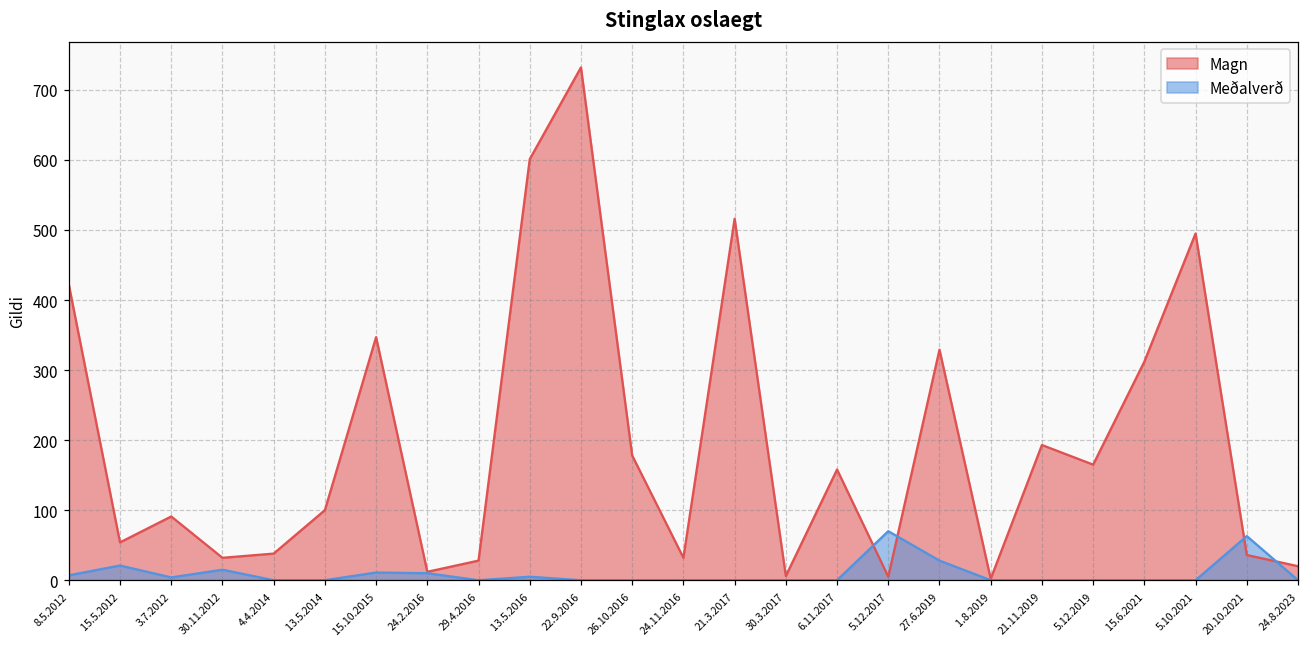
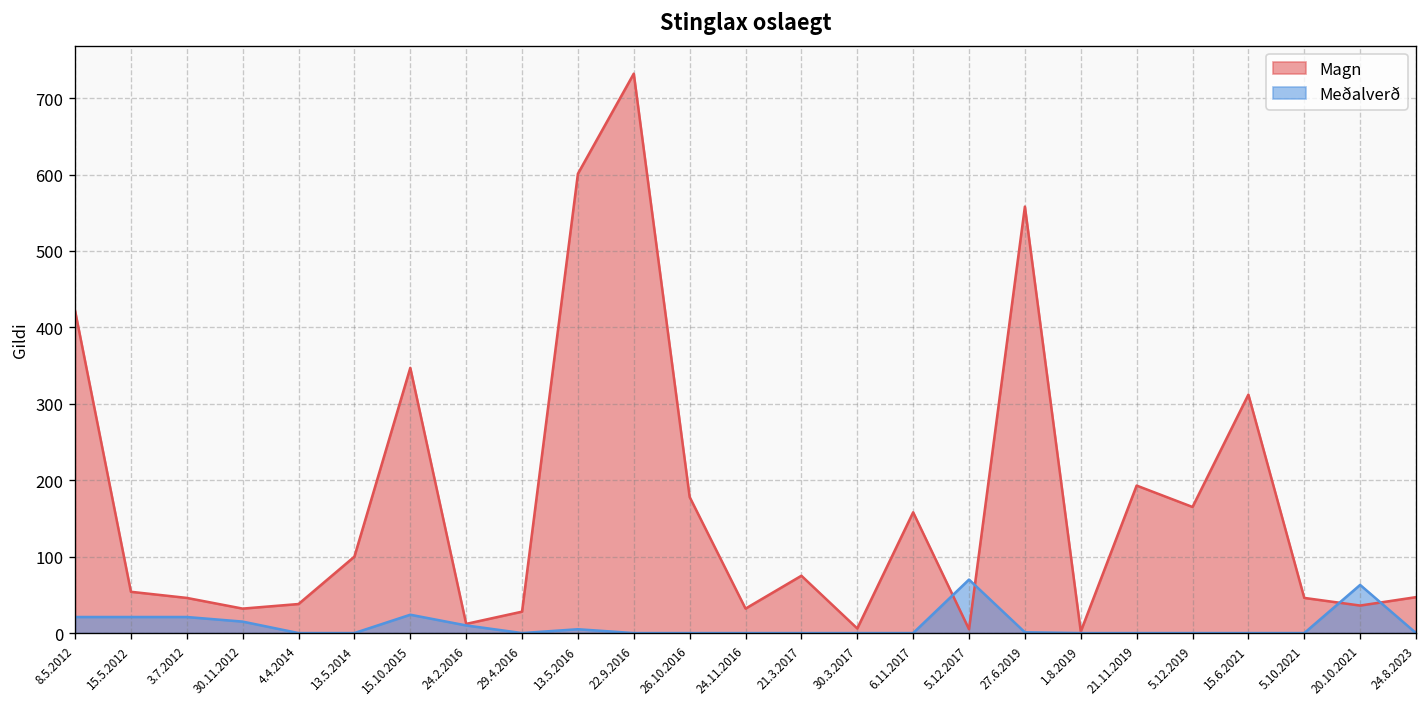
  {
    "Magn": {
      "8.5.2012": 420,
      "15.5.2012": 50,
-     "3.7.2012": 90,
+     "3.7.2012": 50,
      "30.11.2012": 30,
      "4.4.2014": 40,
      "13.5.2014": 100,
      "15.10.2015": 350,
      "29.4.2016": 30,
      "13.5.2016": 600,
      "22.9.2016": 730,
      "26.10.2016": 180,
      "24.11.2016": 30,
-     "21.3.2017": 520,
+     "21.3.2017": 80,
      "30.3.2017": 10,
      "6.11.2017": 160,
      "5.12.2017": 10,
-     "27.6.2019": 330,
+     "27.6.2019": 560,
      "21.11.2019": 190,
      "5.12.2019": 170,
      "15.6.2021": 310,
-     "5.10.2021": 500,
+     "5.10.2021": 50,
      "20.10.2021": 40,
-     "24.8.2023": 20
+     "24.8.2023": 50
    },
    "Meðalverð": {
-     "8.5.2012": 10,
+     "8.5.2012": 20,
      "15.5.2012": 20,
-     "3.7.2012": 0,
+     "3.7.2012": 20,
      "30.11.2012": 20,
      "4.4.2014": 0,
      "13.5.2014": 0,
-     "15.10.2015": 10,
+     "15.10.2015": 20,
      "29.4.2016": 0,
      "13.5.2016": 10,
      "22.9.2016": 0,
      "26.10.2016": 0,
      "24.11.2016": 0,
      "21.3.2017": 0,
      "30.3.2017": 0,
      "6.11.2017": 0,
      "5.12.2017": 70,
-     "27.6.2019": 30,
+     "27.6.2019": 0,
      "21.11.2019": 0,
      "5.12.2019": 0,
      "15.6.2021": 0,
      "5.10.2021": 0,
      "20.10.2021": 60,
      "24.8.2023": 0
    }
  }
